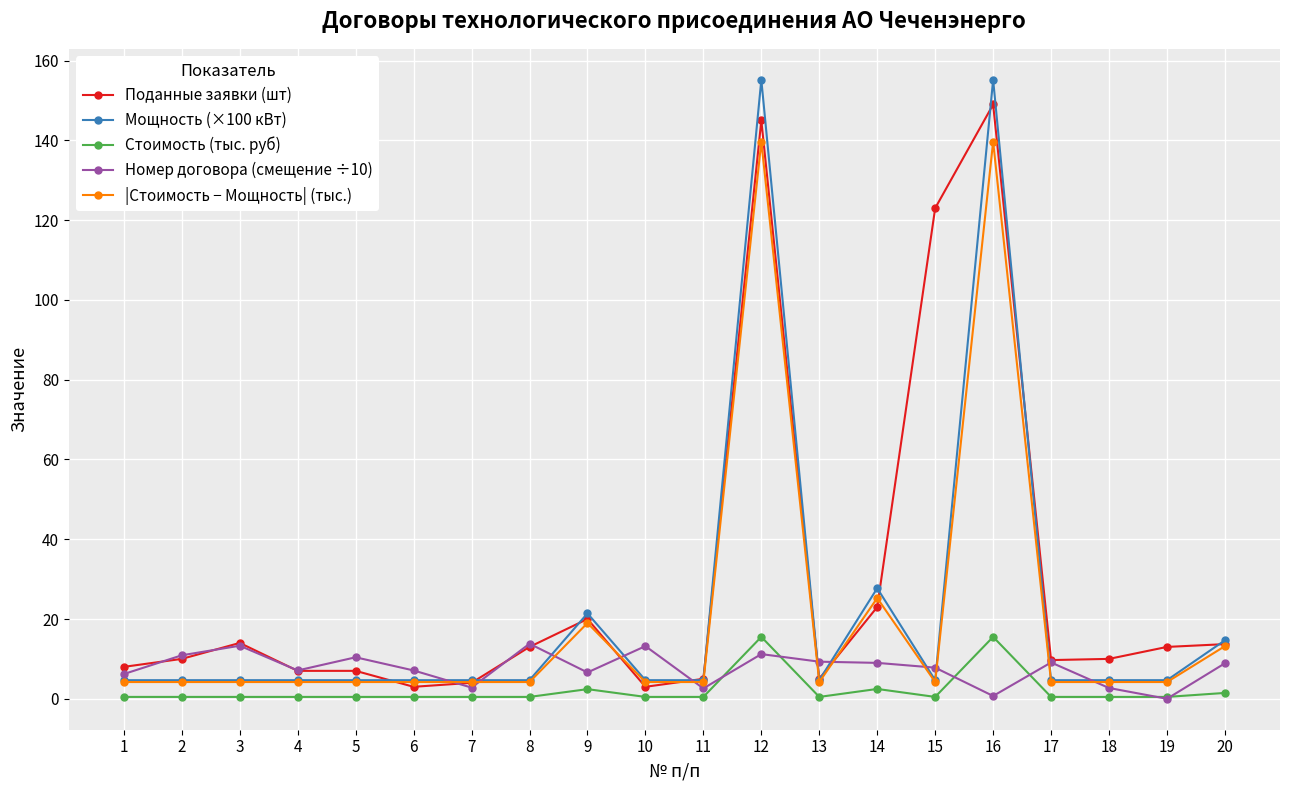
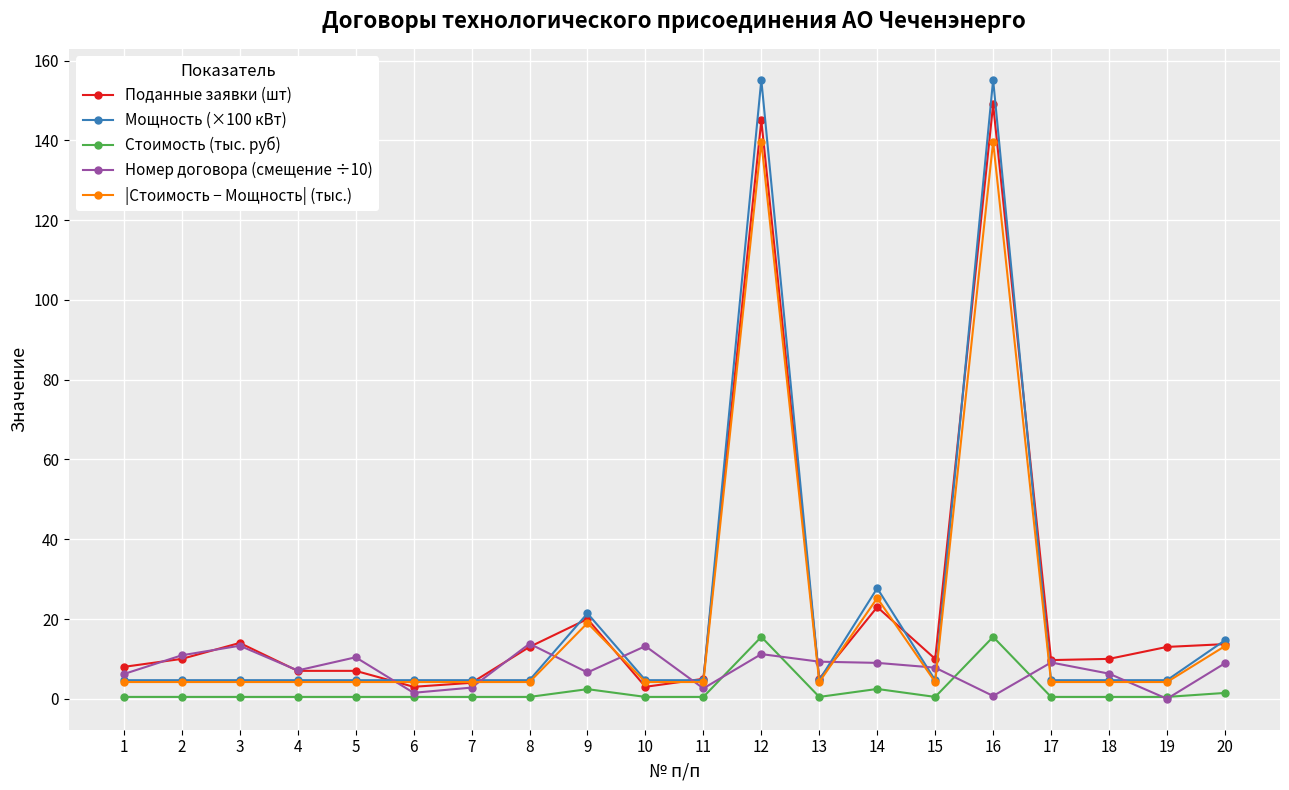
  {
    "Поданные заявки (шт)": {
      "1": 8,
      "2": 10,
      "3": 14,
      "5": 7,
      "6": 3,
      "8": 13,
      "9": 20,
      "10": 3,
      "12": 145,
      "14": 23,
-     "15": 123,
+     "15": 10,
      "16": 149,
      "18": 10,
      "19": 13
    },
    "Мощность (×100 кВт)": {
      "9": 21,
      "12": 155,
      "14": 28,
      "16": 155,
      "20": 15
    },
    "Стоимость (тыс. руб)": {
      "1": 0,
      "2": 0,
      "3": 0,
      "4": 0,
      "5": 0,
      "6": 0,
      "7": 0,
      "8": 0,
      "9": 2,
      "10": 0,
      "11": 0,
      "12": 16,
      "13": 0,
      "14": 2,
      "15": 0,
      "16": 16,
      "17": 0,
      "18": 0,
      "20": 1
    },
    "Номер договора (смещение ÷10)": {
      "1": 6,
      "2": 11,
      "3": 13,
      "5": 10,
-     "6": 7,
+     "6": 2,
      "7": 3,
      "8": 14,
      "9": 7,
      "10": 13,
      "11": 3,
      "12": 11,
      "13": 9,
      "14": 9,
      "15": 8,
      "16": 1,
-     "18": 3,
+     "18": 6,
      "20": 9
    },
    "|Стоимость − Мощность| (тыс.)": {
      "9": 19,
      "12": 140,
      "14": 25,
      "16": 140
    }
  }
